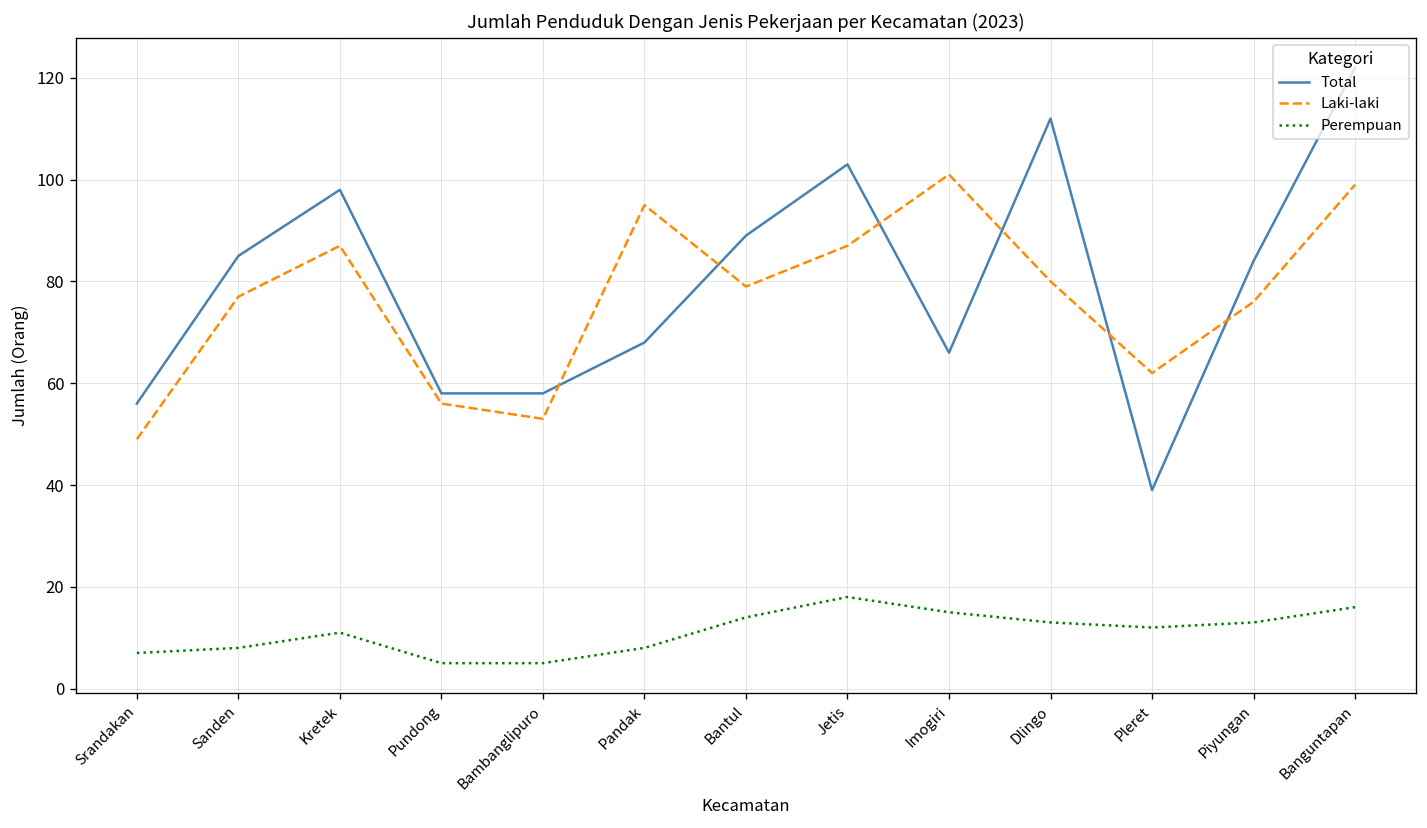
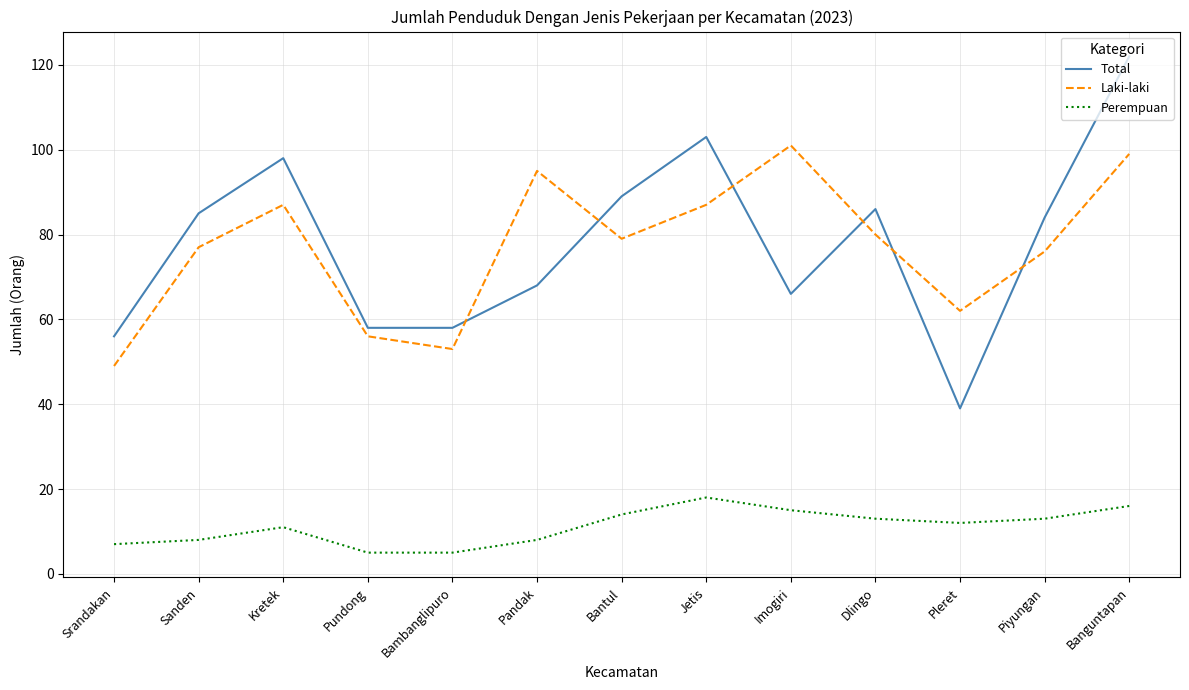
  {
    "Total": {
      "Srandakan": 56,
      "Sanden": 85,
      "Kretek": 98,
      "Pundong": 58,
      "Bambanglipuro": 58,
      "Pandak": 68,
      "Bantul": 89,
      "Jetis": 103,
      "Imogiri": 66,
-     "Dlingo": 112,
+     "Dlingo": 86,
      "Pleret": 39,
      "Piyungan": 84
    },
    "Laki-laki": {
      "Srandakan": 49,
      "Sanden": 77,
      "Kretek": 87,
      "Pundong": 56,
      "Bambanglipuro": 53,
      "Pandak": 95,
      "Bantul": 79,
      "Jetis": 87,
      "Imogiri": 101,
      "Dlingo": 80,
      "Pleret": 62,
      "Piyungan": 76,
      "Banguntapan": 99
    },
    "Perempuan": {
      "Srandakan": 7,
      "Sanden": 8,
      "Kretek": 11,
      "Pundong": 5,
      "Bambanglipuro": 5,
      "Pandak": 8,
      "Bantul": 14,
      "Jetis": 18,
      "Imogiri": 15,
      "Dlingo": 13,
      "Pleret": 12,
      "Piyungan": 13,
      "Banguntapan": 16
    }
  }
